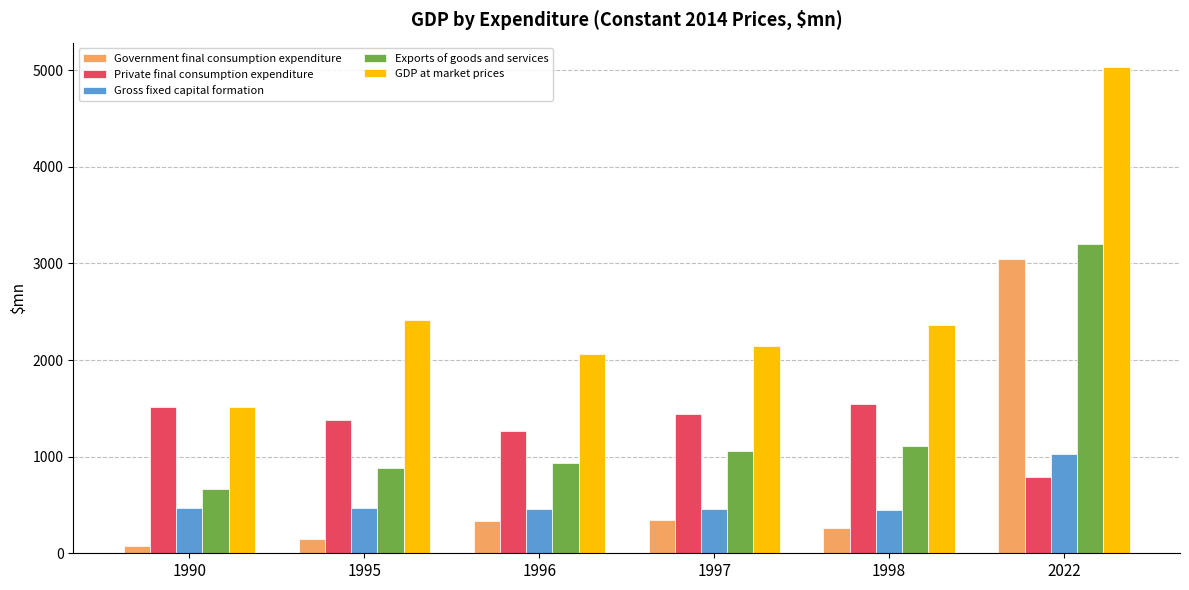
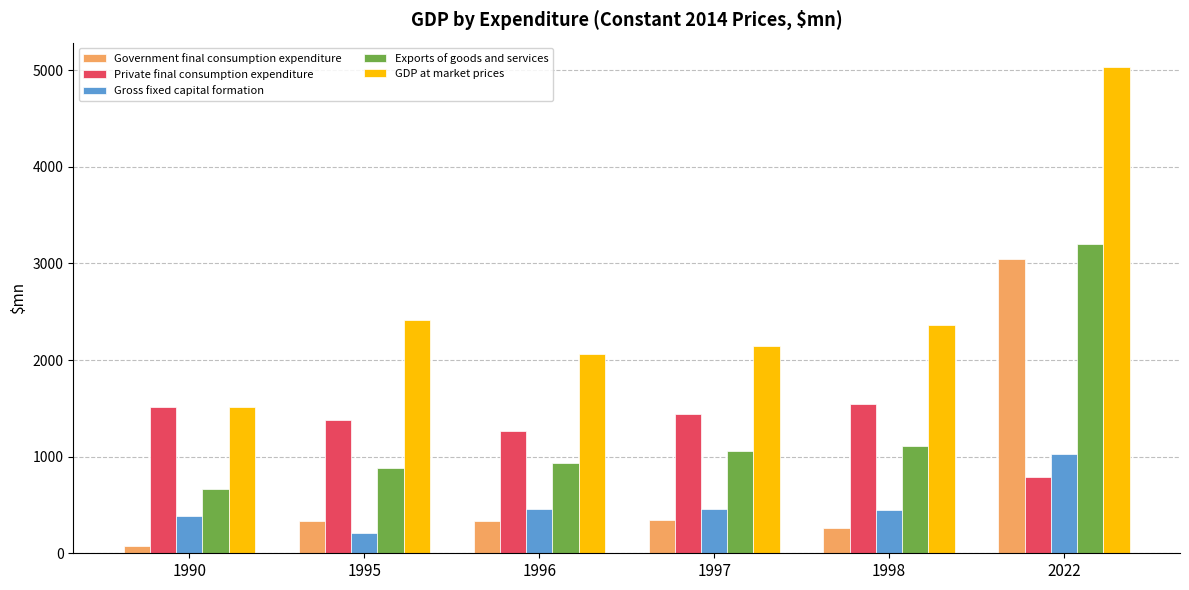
  {
    "Government final consumption expenditure": {
      "1990": 100,
-     "1995": 100,
+     "1995": 300,
      "1996": 300,
      "1997": 300,
      "1998": 300,
      "2022": 3000
    },
    "Private final consumption expenditure": {
      "1990": 1500,
      "1995": 1400,
      "1996": 1300,
      "1997": 1400,
      "1998": 1500,
      "2022": 800
    },
    "Gross fixed capital formation": {
-     "1990": 500,
-     "1995": 500,
+     "1990": 400,
+     "1995": 200,
      "1996": 500,
      "1997": 500,
      "1998": 400,
      "2022": 1000
    },
    "Exports of goods and services": {
      "1990": 700,
      "1995": 900,
      "1996": 900,
      "1997": 1100,
      "1998": 1100,
      "2022": 3200
    },
    "GDP at market prices": {
      "1990": 1500,
      "1995": 2400,
      "1996": 2100,
      "1997": 2100,
      "1998": 2400,
      "2022": 5000
    }
  }
